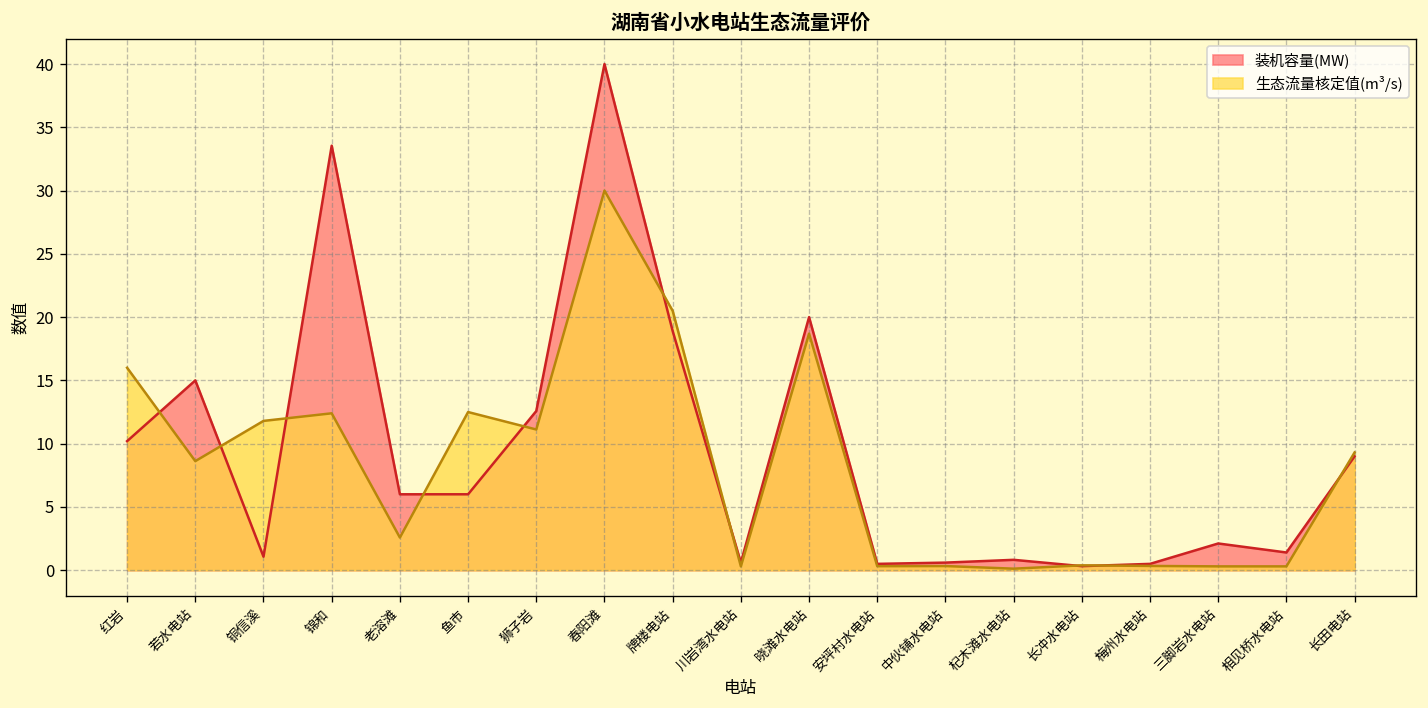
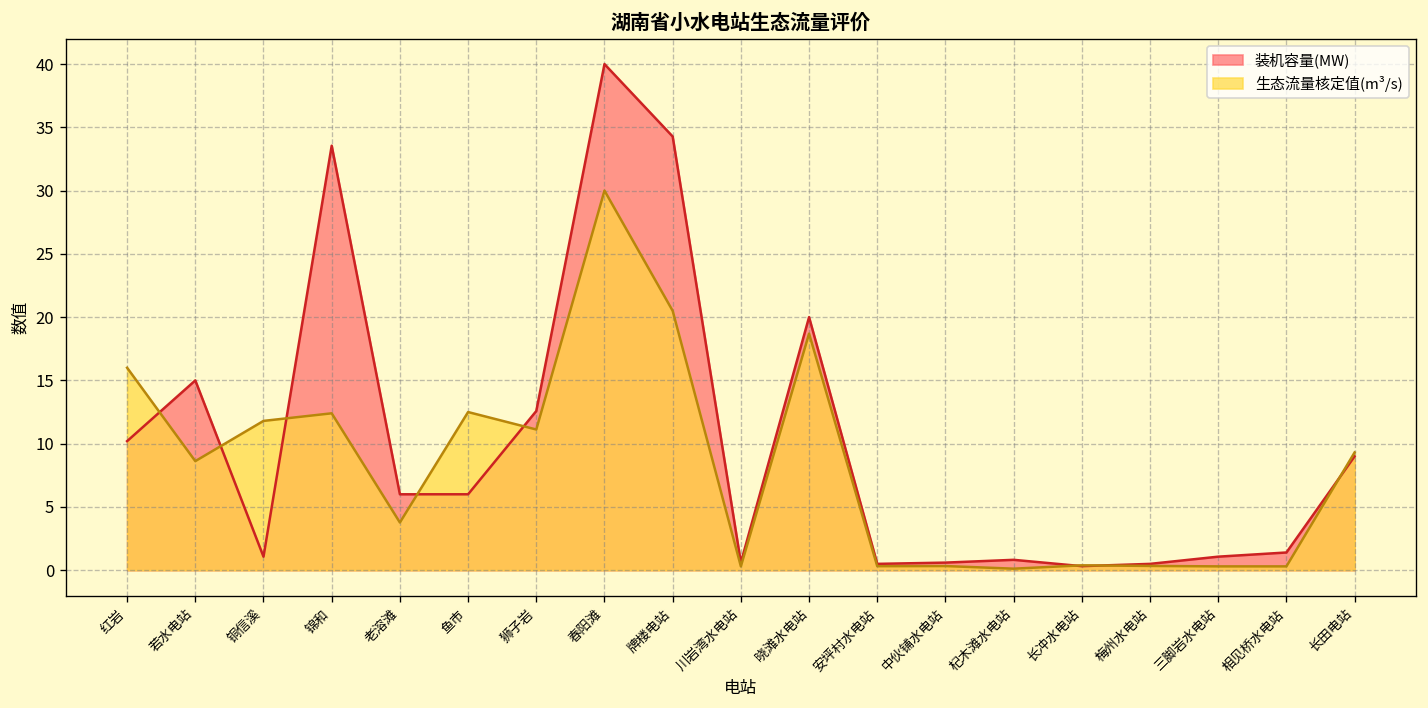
  {
    "装机容量(MW)": {
      "红岩": 10.2,
      "若水电站": 15.0,
      "铜信溪": 1.1,
      "锦和": 33.6,
      "老溶滩": 6.0,
      "鱼市": 6.0,
      "狮子岩": 12.6,
      "春阳滩": 40.0,
-     "牌楼电站": 18.9,
+     "牌楼电站": 34.3,
      "川岩湾水电站": 0.6,
      "晓滩水电站": 20.0,
      "中伙铺水电站": 0.6,
      "杞木滩水电站": 0.8,
-     "三脚岩水电站": 2.1,
+     "三脚岩水电站": 1.1,
      "相见桥水电站": 1.4,
      "长田电站": 9.0
    },
    "生态流量核定值(m³/s)": {
      "红岩": 16.0,
      "若水电站": 8.6,
      "铜信溪": 11.8,
      "锦和": 12.4,
-     "老溶滩": 2.6,
+     "老溶滩": 3.8,
      "鱼市": 12.5,
      "狮子岩": 11.1,
      "春阳滩": 30.0,
      "牌楼电站": 20.5,
      "川岩湾水电站": 0.3,
      "晓滩水电站": 18.7,
      "中伙铺水电站": 0.3,
      "杞木滩水电站": 0.1,
      "三脚岩水电站": 0.3,
      "相见桥水电站": 0.3,
      "长田电站": 9.3
    }
  }
